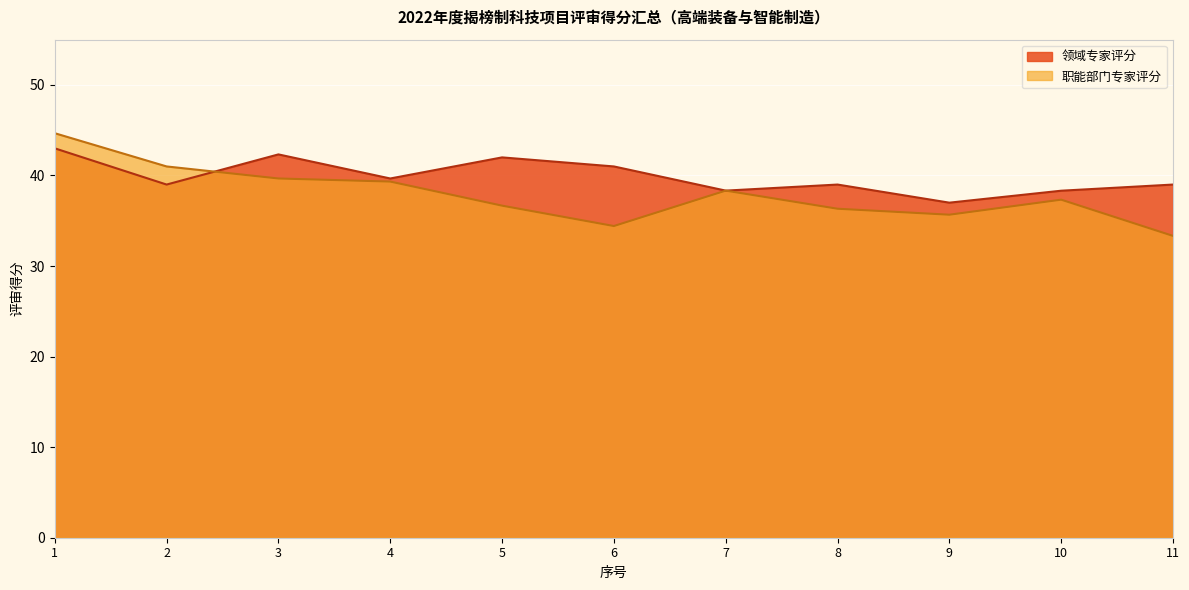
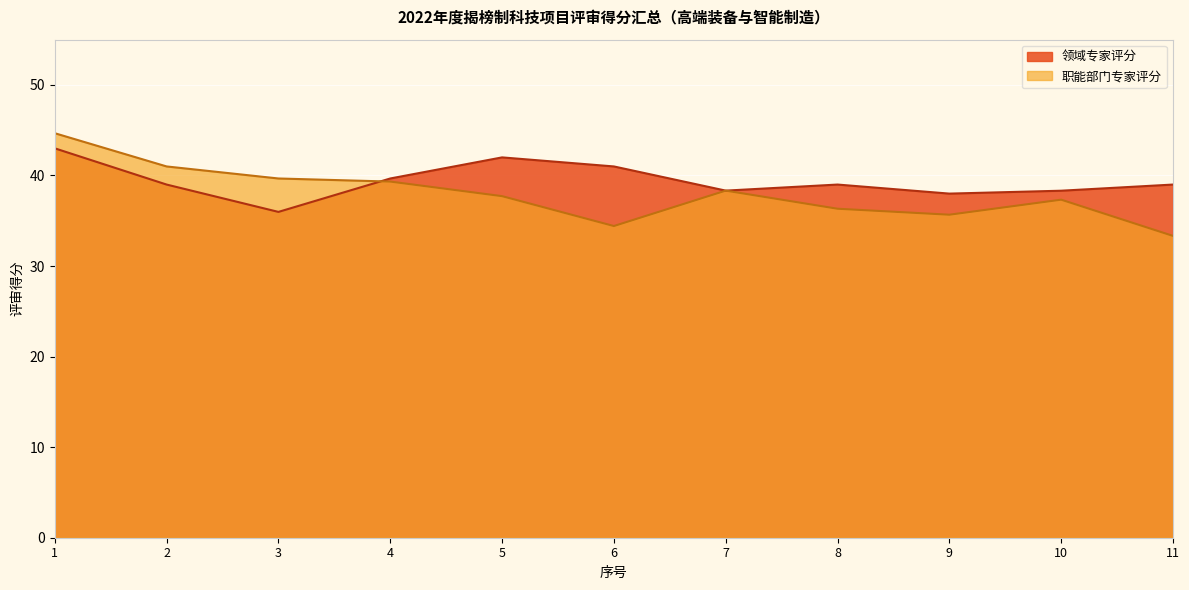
  {
    "领域专家评分": {
      "1": 43,
      "2": 39,
-     "3": 42,
+     "3": 36,
      "4": 40,
      "5": 42,
      "6": 41,
      "8": 39,
-     "9": 37,
+     "9": 38,
      "10": 38,
      "11": 39
    },
    "职能部门专家评分": {
      "1": 45,
      "2": 41,
      "3": 40,
      "4": 39,
-     "5": 37,
+     "5": 38,
      "6": 34,
      "8": 36,
      "9": 36,
      "10": 37,
      "11": 33
    }
  }
